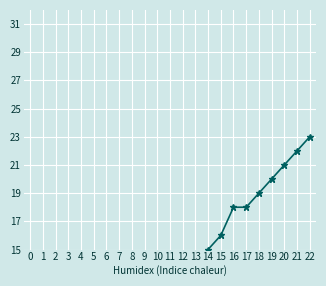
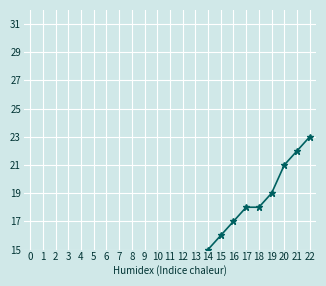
  {
    "14": 15,
    "15": 16,
-   "16": 18,
+   "16": 17,
    "17": 18,
-   "18": 19,
-   "19": 20,
+   "18": 18,
+   "19": 19,
    "20": 21,
    "21": 22,
    "22": 23
  }
